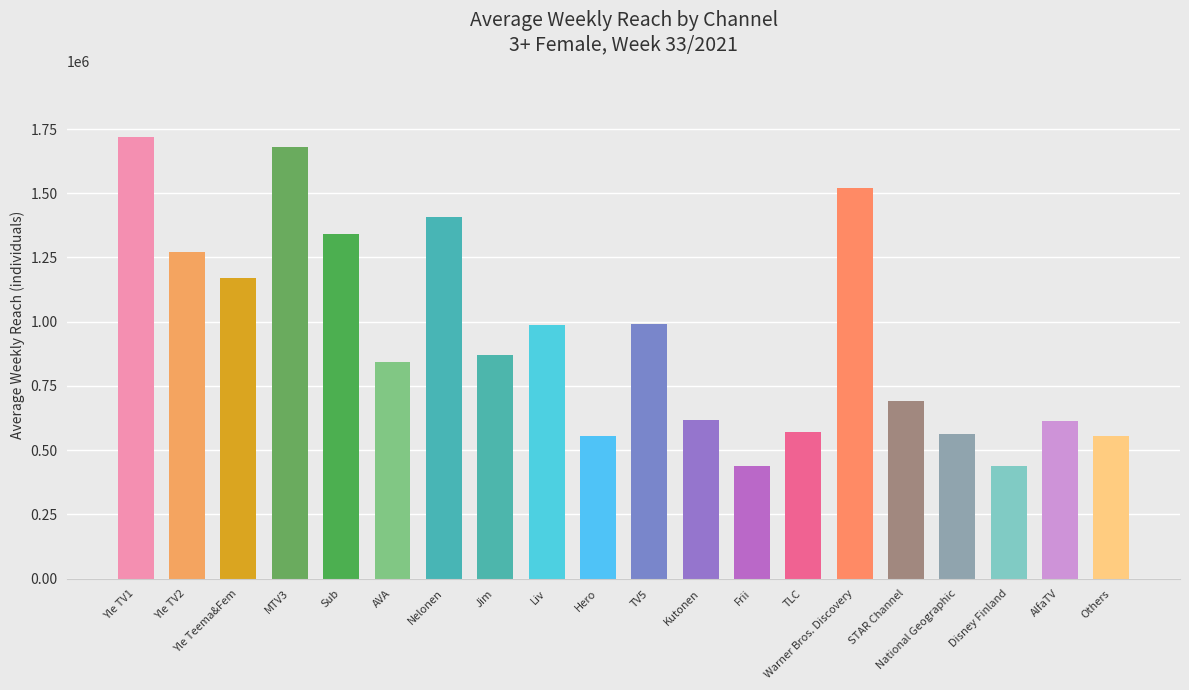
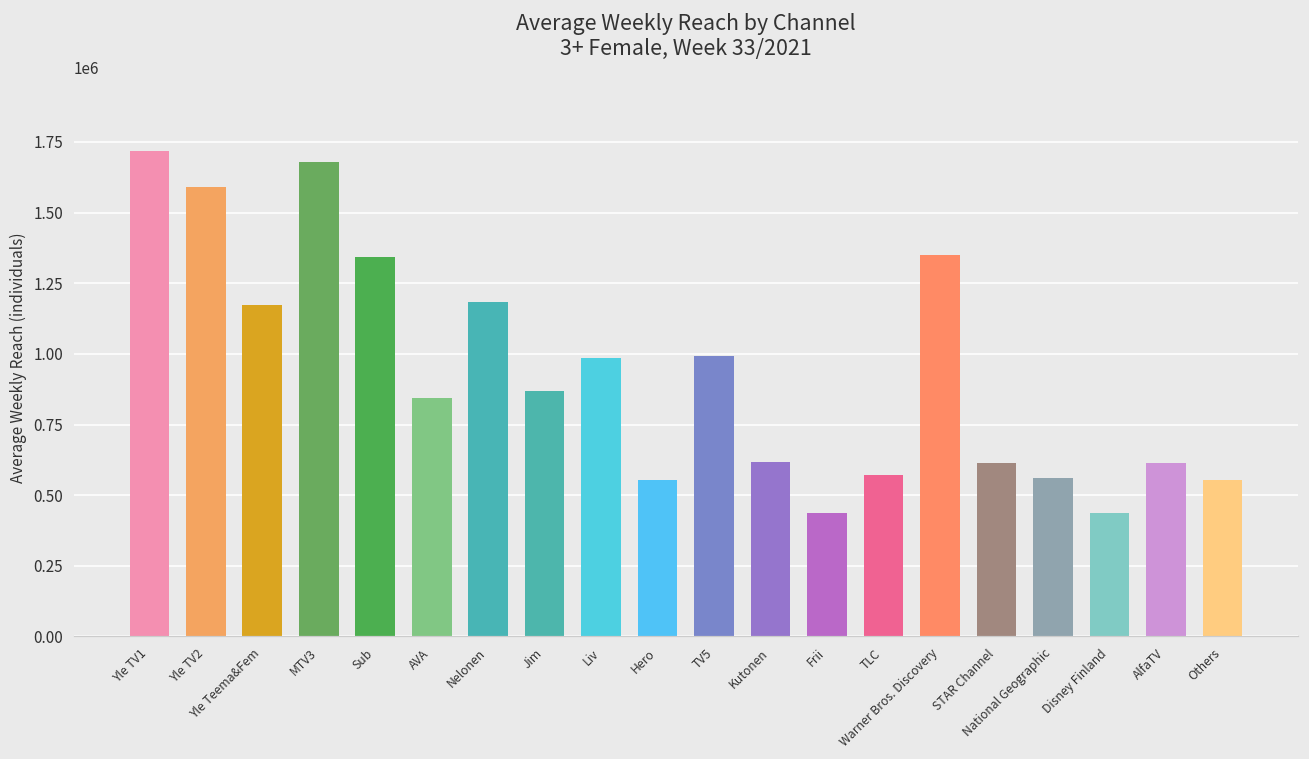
  {
    "Yle TV1": 1720000,
-   "Yle TV2": 1270000,
+   "Yle TV2": 1590000,
    "Yle Teema&Fem": 1170000,
    "MTV3": 1680000,
    "Sub": 1340000,
    "AVA": 840000,
-   "Nelonen": 1410000,
+   "Nelonen": 1190000,
    "Jim": 870000,
    "Liv": 990000,
    "Hero": 550000,
    "TV5": 990000,
    "Kutonen": 620000,
    "Frii": 440000,
    "TLC": 570000,
-   "Warner Bros. Discovery": 1520000,
-   "STAR Channel": 690000,
+   "Warner Bros. Discovery": 1350000,
+   "STAR Channel": 610000,
    "National Geographic": 560000,
    "Disney Finland": 440000,
    "AlfaTV": 610000,
    "Others": 560000
  }
